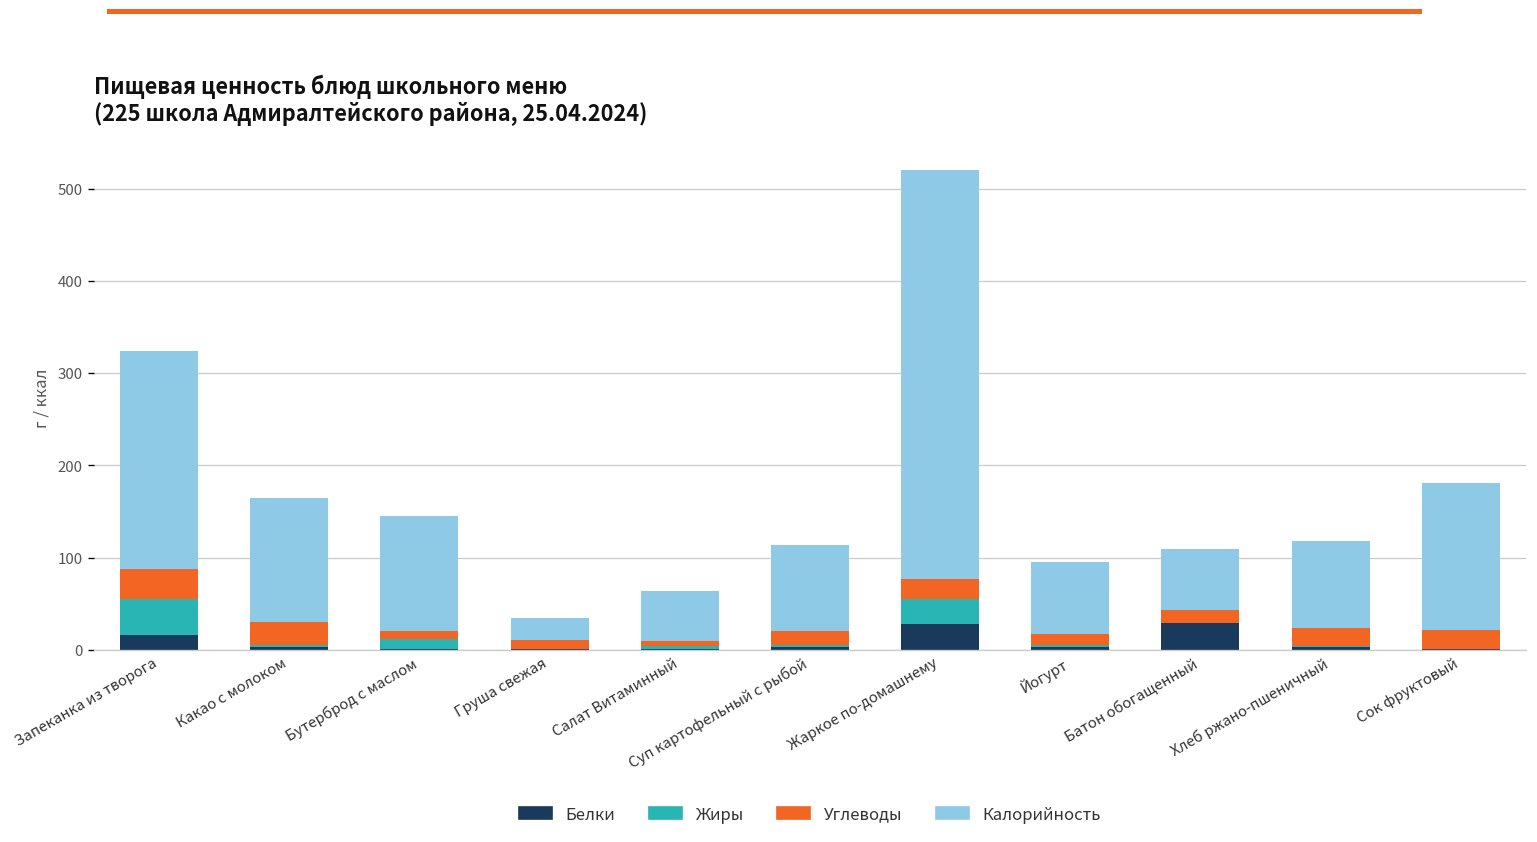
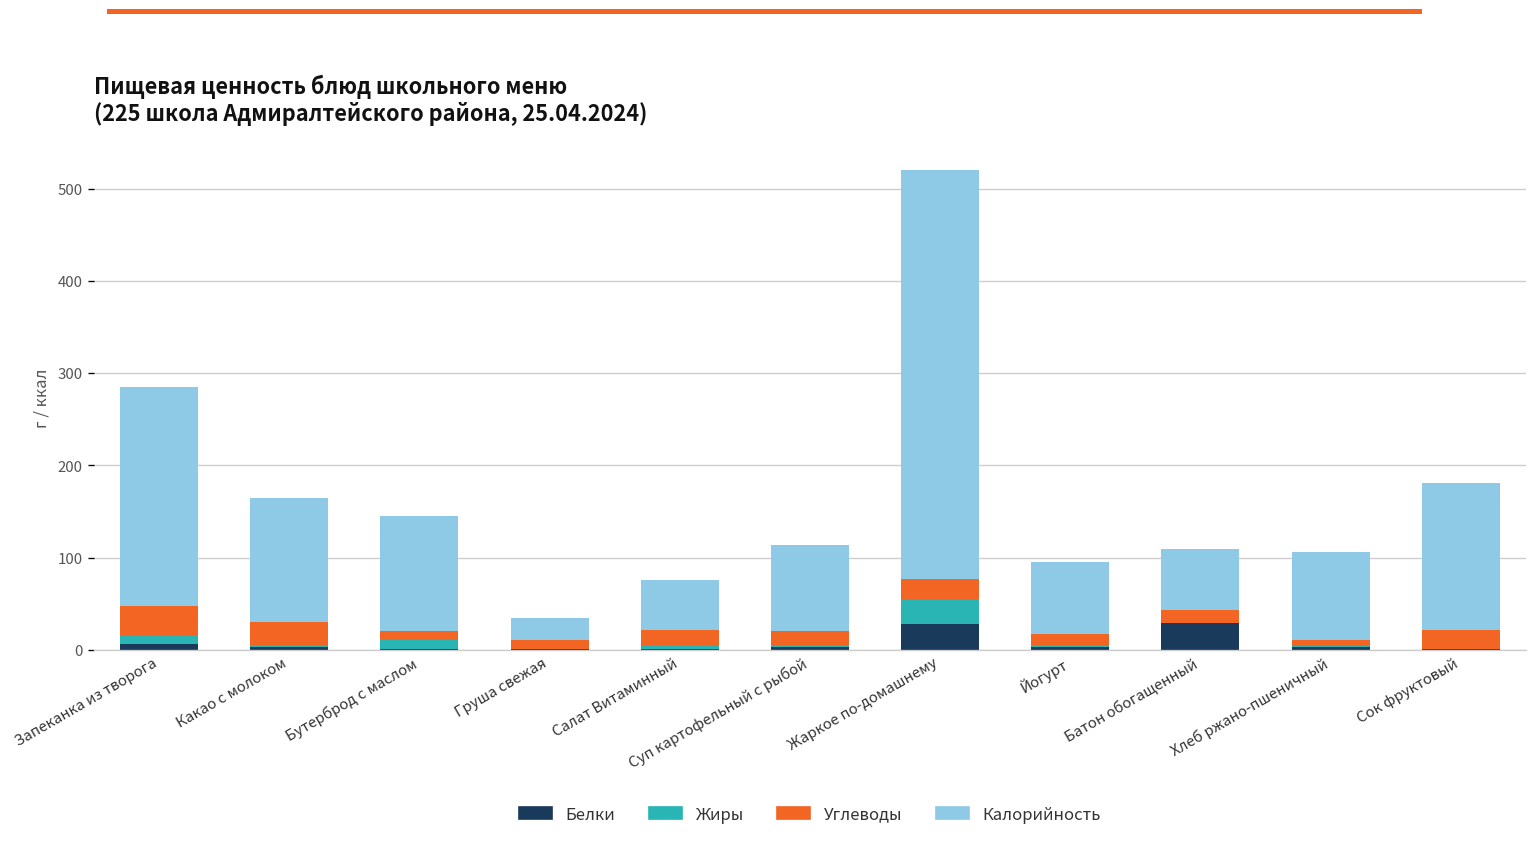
  {
    "Белки": {
-     "Запеканка из творога": 20,
+     "Запеканка из творога": 10,
      "Жаркое по-домашнему": 30,
      "Батон обогащенный": 30
    },
    "Жиры": {
-     "Запеканка из творога": 40,
+     "Запеканка из творога": 10,
      "Бутерброд с маслом": 10,
      "Жаркое по-домашнему": 30
    },
    "Углеводы": {
      "Запеканка из творога": 30,
      "Какао с молоком": 20,
      "Бутерброд с маслом": 10,
      "Груша свежая": 10,
-     "Салат Витаминный": 10,
+     "Салат Витаминный": 20,
      "Суп картофельный с рыбой": 20,
      "Жаркое по-домашнему": 20,
      "Йогурт": 10,
      "Батон обогащенный": 10,
-     "Хлеб ржано-пшеничный": 20,
+     "Хлеб ржано-пшеничный": 10,
      "Сок фруктовый": 20
    },
    "Калорийность": {
      "Запеканка из творога": 240,
      "Какао с молоком": 130,
      "Бутерброд с маслом": 130,
      "Груша свежая": 20,
      "Салат Витаминный": 50,
      "Суп картофельный с рыбой": 90,
      "Жаркое по-домашнему": 440,
      "Йогурт": 80,
      "Батон обогащенный": 70,
      "Хлеб ржано-пшеничный": 100,
      "Сок фруктовый": 160
    }
  }
